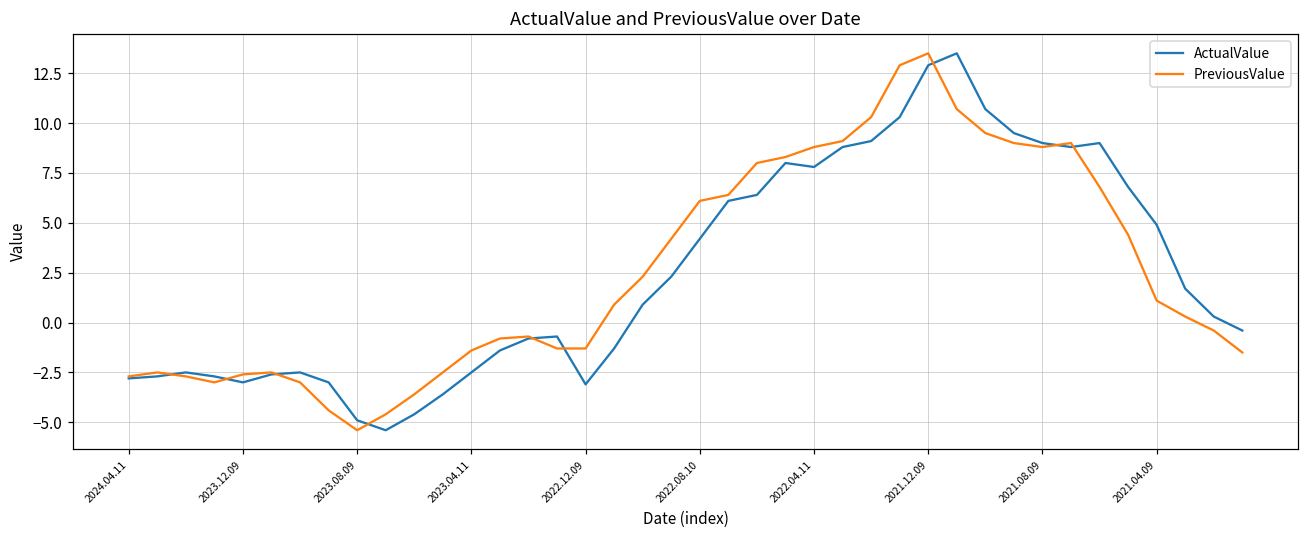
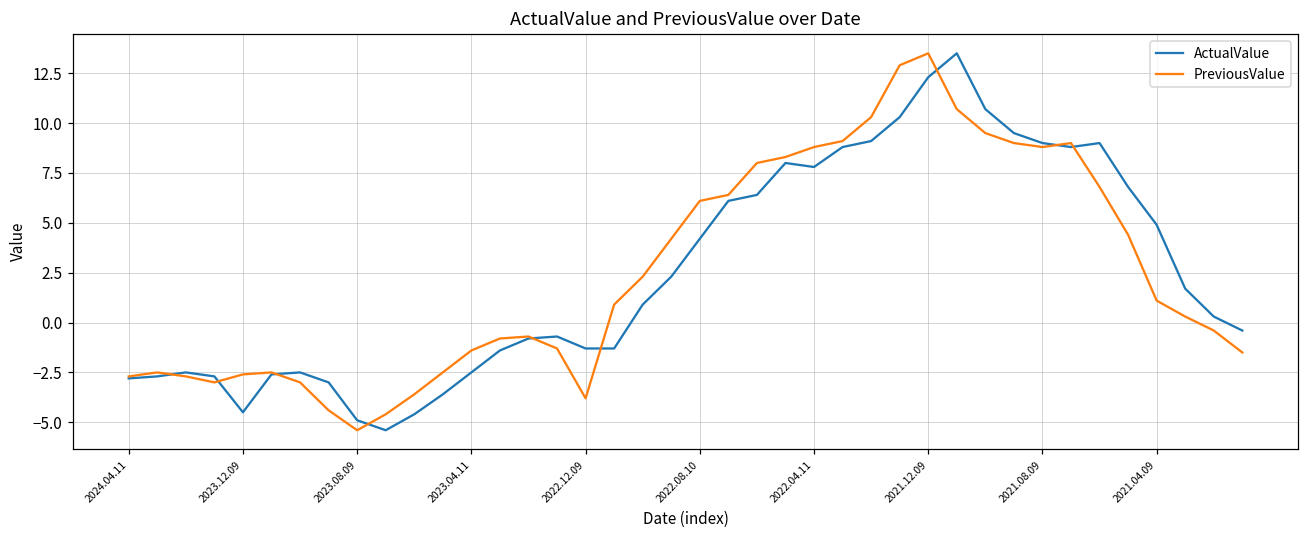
  {
    "ActualValue": {
-     "2023.12.09": -3.0,
+     "2023.12.09": -4.5,
      "2023.08.09": -4.9,
      "2023.04.11": -2.5,
-     "2022.12.09": -3.1,
+     "2022.12.09": -1.3,
      "2022.08.10": 4.2,
      "2022.04.11": 7.8,
-     "2021.12.09": 12.9,
+     "2021.12.09": 12.3,
      "2021.08.09": 9.0,
      "2021.04.09": 4.9
    },
    "PreviousValue": {
      "2023.12.09": -2.6,
      "2023.08.09": -5.4,
      "2023.04.11": -1.4,
-     "2022.12.09": -1.3,
+     "2022.12.09": -3.8,
      "2022.08.10": 6.1,
      "2022.04.11": 8.8,
      "2021.12.09": 13.5,
      "2021.08.09": 8.8,
      "2021.04.09": 1.1
    }
  }
